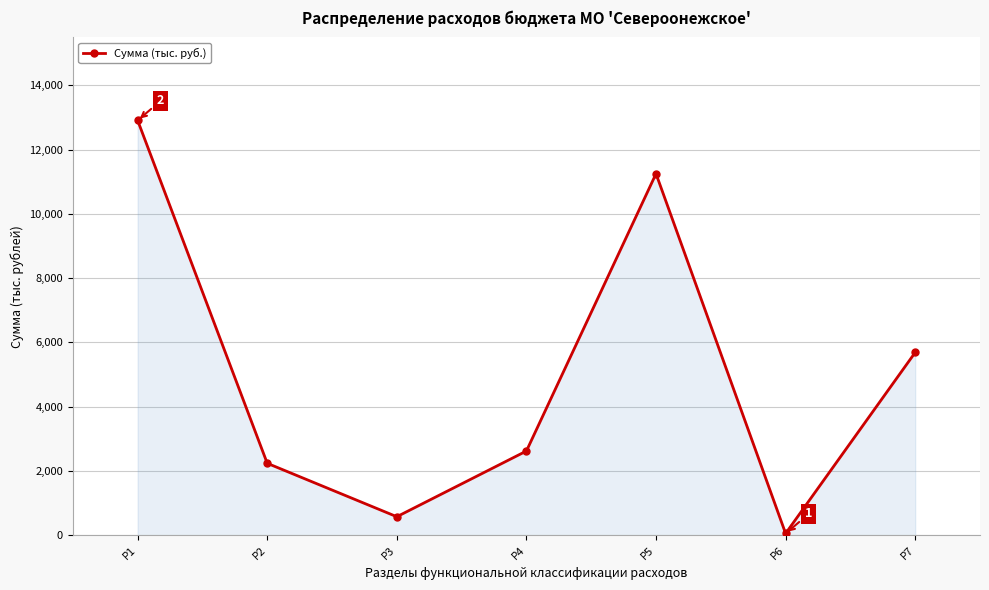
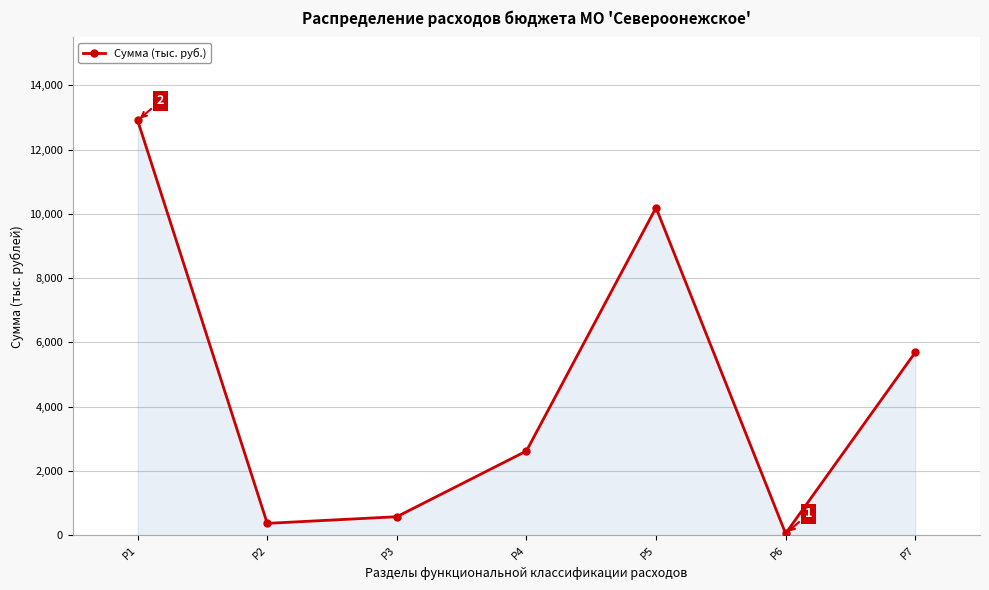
  {
    "Р1": "12,900",
-   "Р2": "2,200",
+   "Р2": "400",
    "Р3": "600",
    "Р4": "2,600",
-   "Р5": "11,200",
+   "Р5": "10,200",
    "Р7": "5,700"
  }
